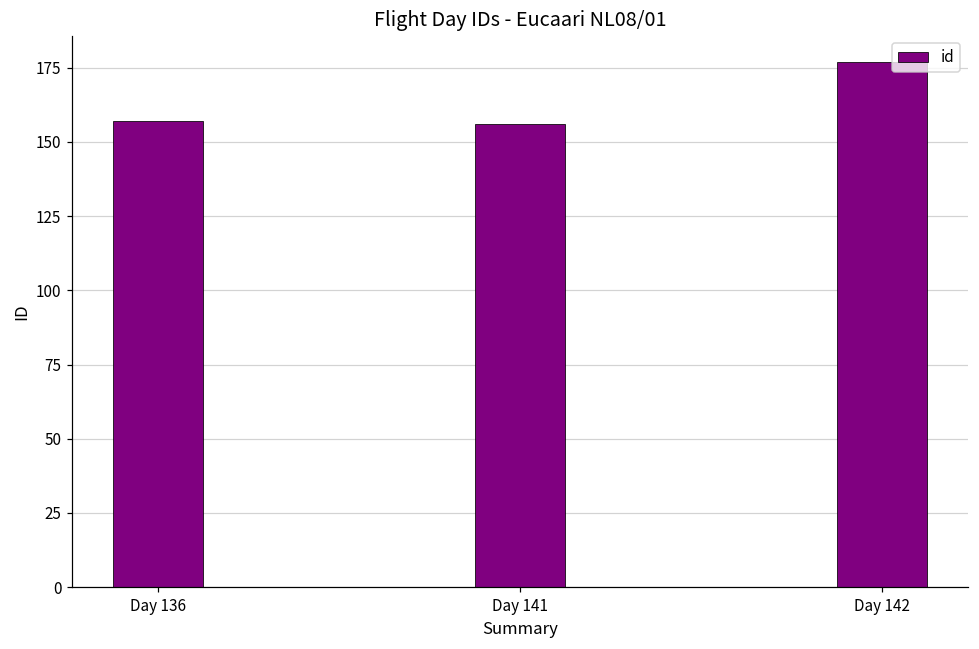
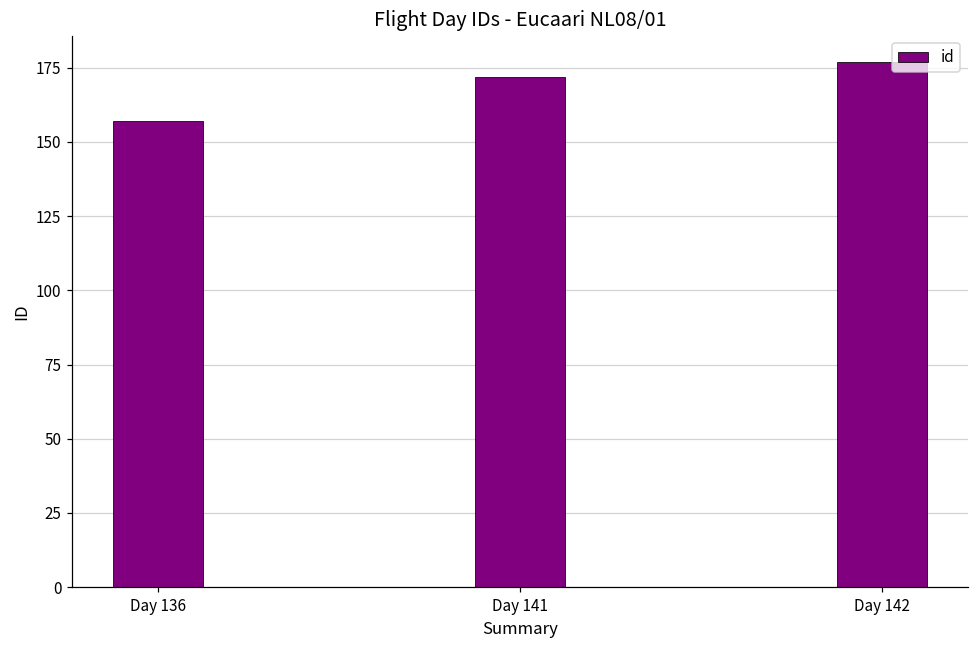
  {
    "Day 136": 157,
-   "Day 141": 156,
+   "Day 141": 172,
    "Day 142": 177
  }
